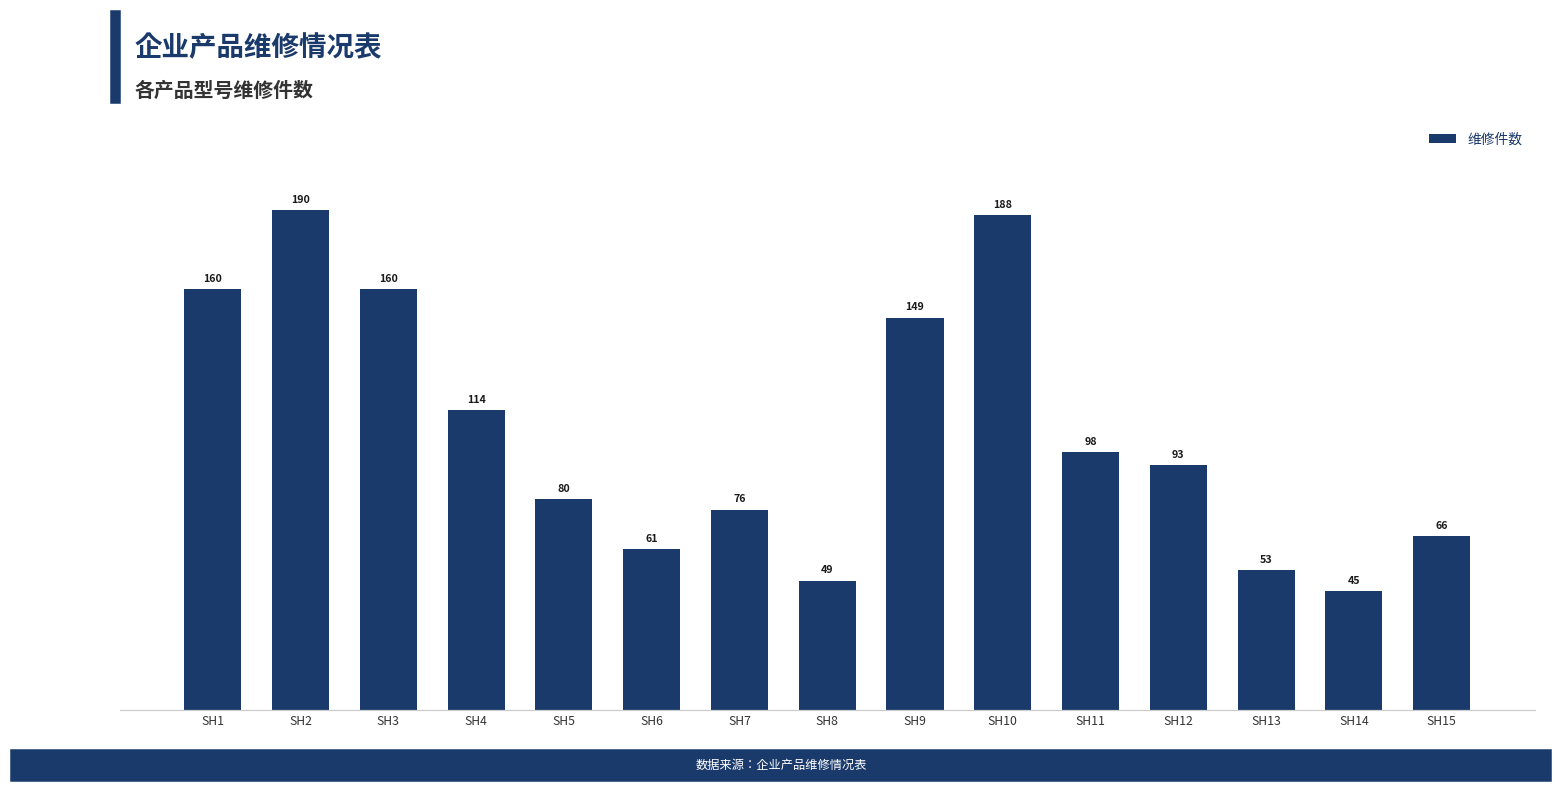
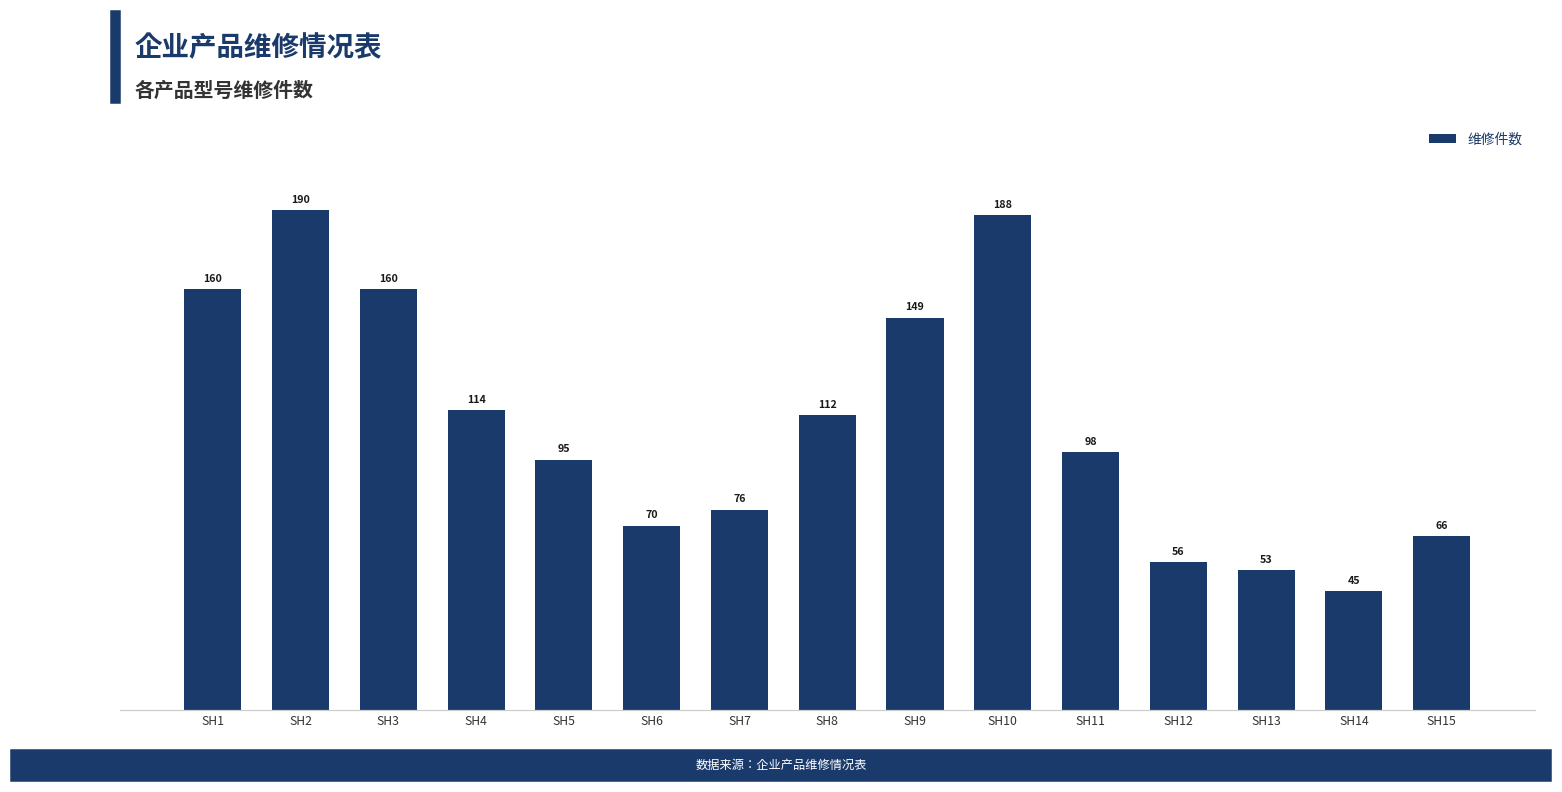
  {
    "SH1": 160,
    "SH2": 190,
    "SH3": 160,
    "SH4": 114,
-   "SH5": 80,
-   "SH6": 61,
+   "SH5": 95,
+   "SH6": 70,
    "SH7": 76,
-   "SH8": 49,
+   "SH8": 112,
    "SH9": 149,
    "SH10": 188,
    "SH11": 98,
-   "SH12": 93,
+   "SH12": 56,
    "SH13": 53,
    "SH14": 45,
    "SH15": 66
  }
